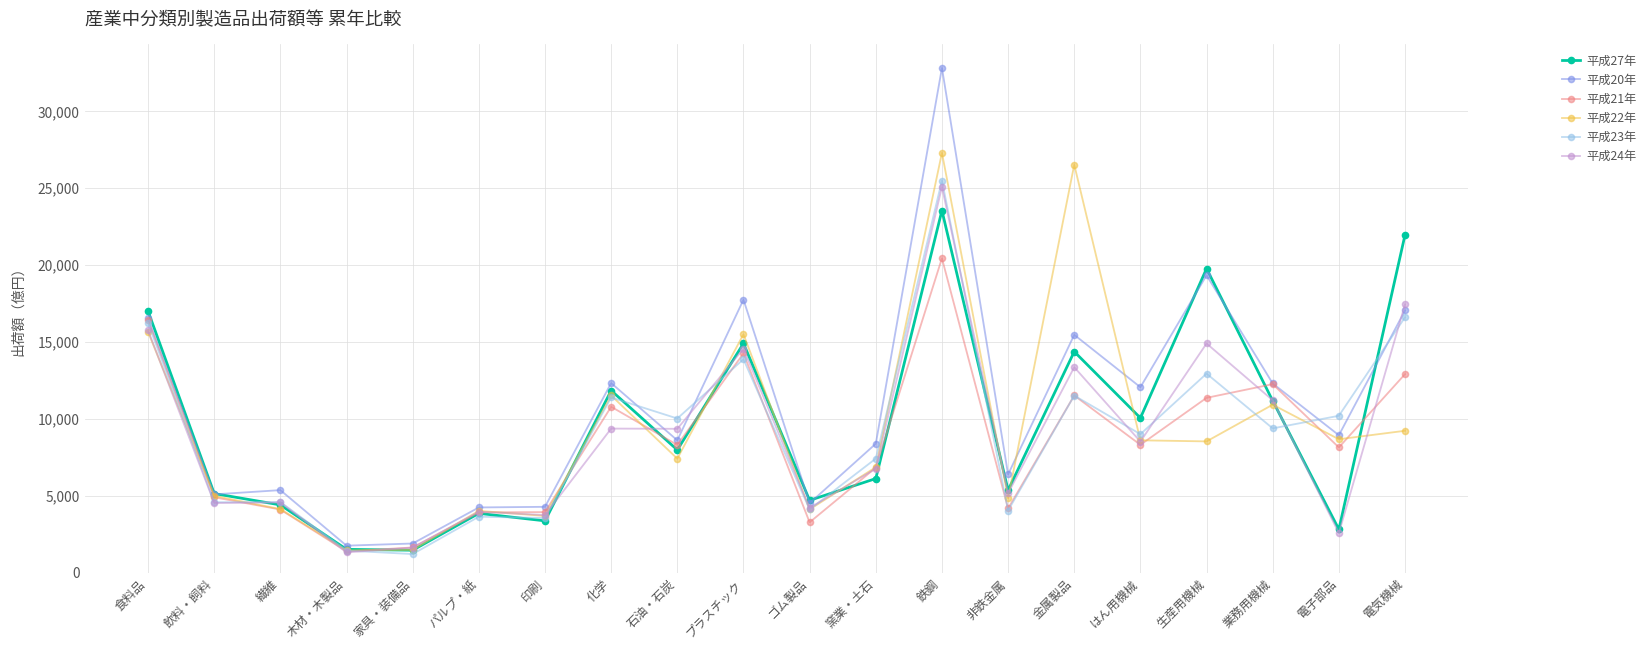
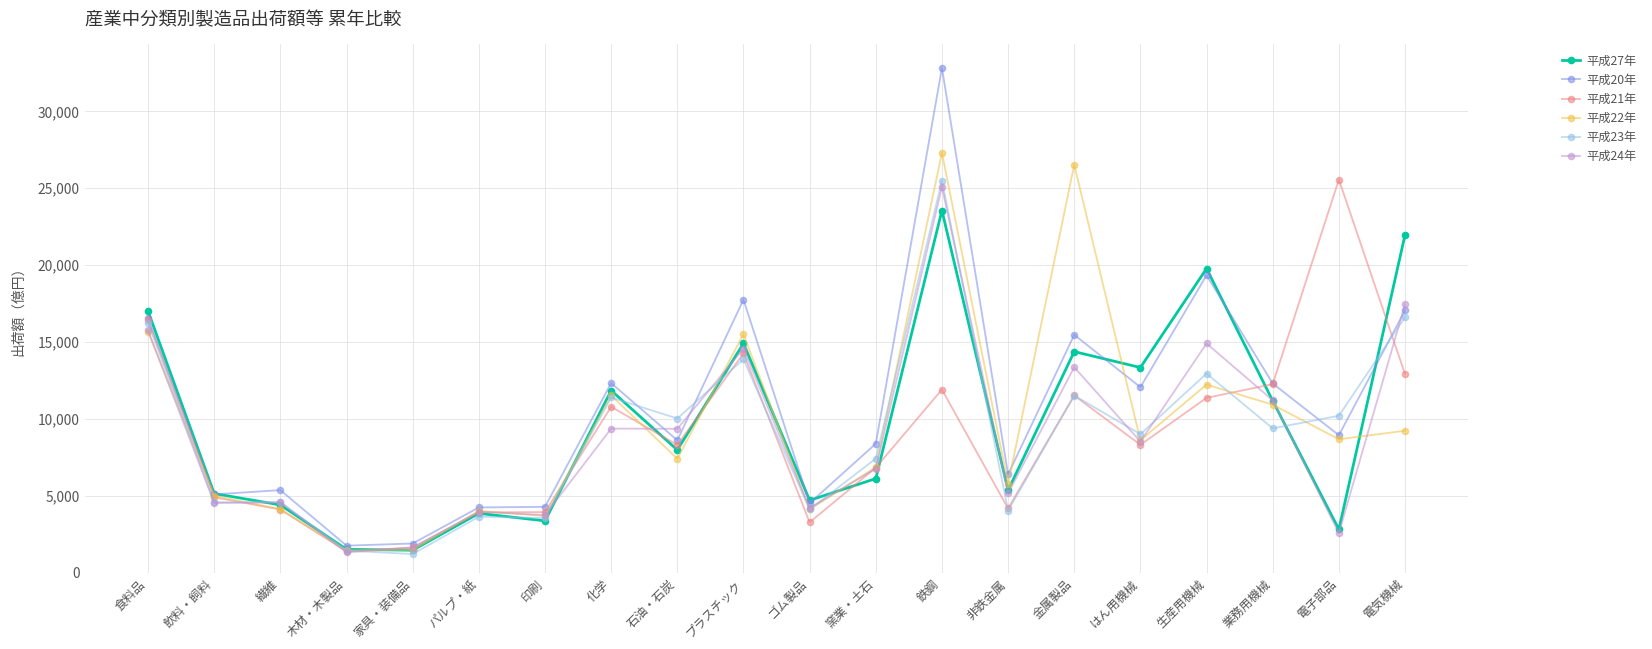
  {
    "平成27年": {
      "食料品": "17,000",
      "印刷": "3,400",
      "化学": "11,800",
      "石油・石炭": "8,000",
      "プラスチック": "14,900",
      "ゴム製品": "4,700",
      "窯業・土石": "6,100",
      "鉄鋼": "23,600",
      "非鉄金属": "5,400",
      "金属製品": "14,400",
-     "はん用機械": "10,100",
+     "はん用機械": "13,300",
      "生産用機械": "19,800",
      "電子部品": "2,800",
      "電気機械": "22,000"
    },
    "平成21年": {
      "印刷": "3,900",
      "化学": "10,800",
      "石油・石炭": "8,300",
      "プラスチック": "14,300",
      "ゴム製品": "3,300",
-     "鉄鋼": "20,400",
+     "鉄鋼": "11,900",
      "はん用機械": "8,300",
      "生産用機械": "11,400",
-     "電子部品": "8,100",
+     "電子部品": "25,600",
      "電気機械": "12,900"
    },
    "平成22年": {
      "石油・石炭": "7,400",
      "プラスチック": "15,500",
      "鉄鋼": "27,300",
-     "非鉄金属": "4,800",
+     "非鉄金属": "5,800",
      "金属製品": "26,500",
-     "生産用機械": "8,500",
+     "生産用機械": "12,200",
      "業務用機械": "10,900",
      "電子部品": "8,700",
      "電気機械": "9,200"
    }
  }
